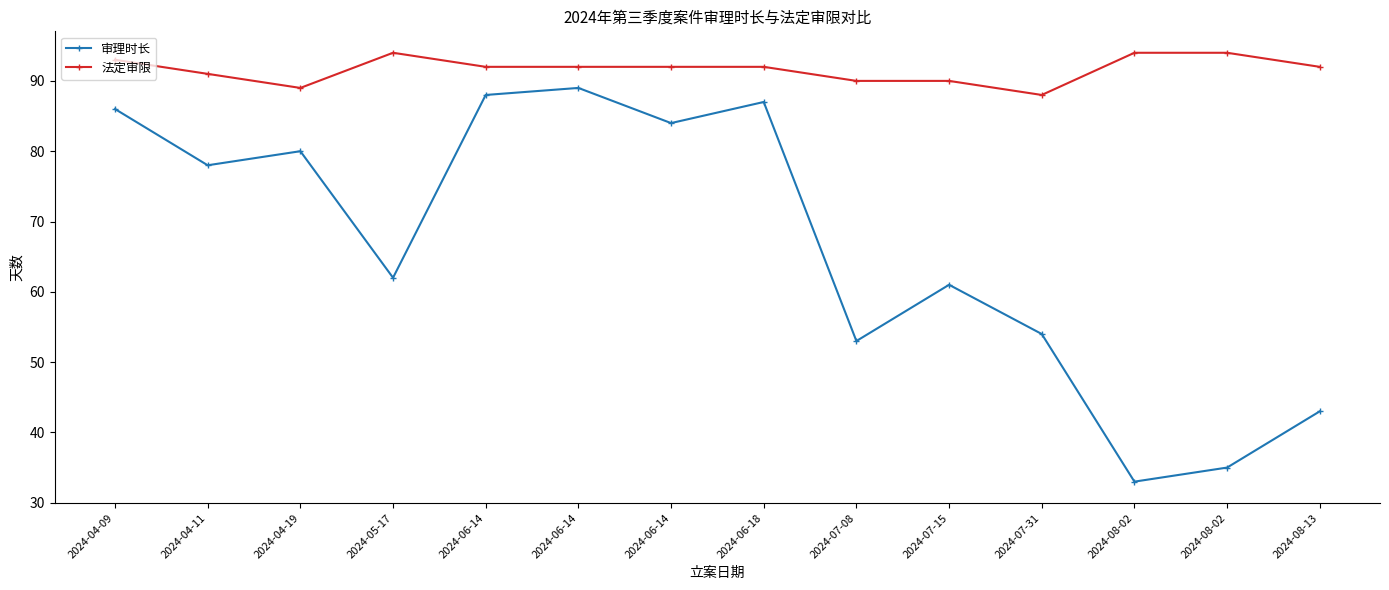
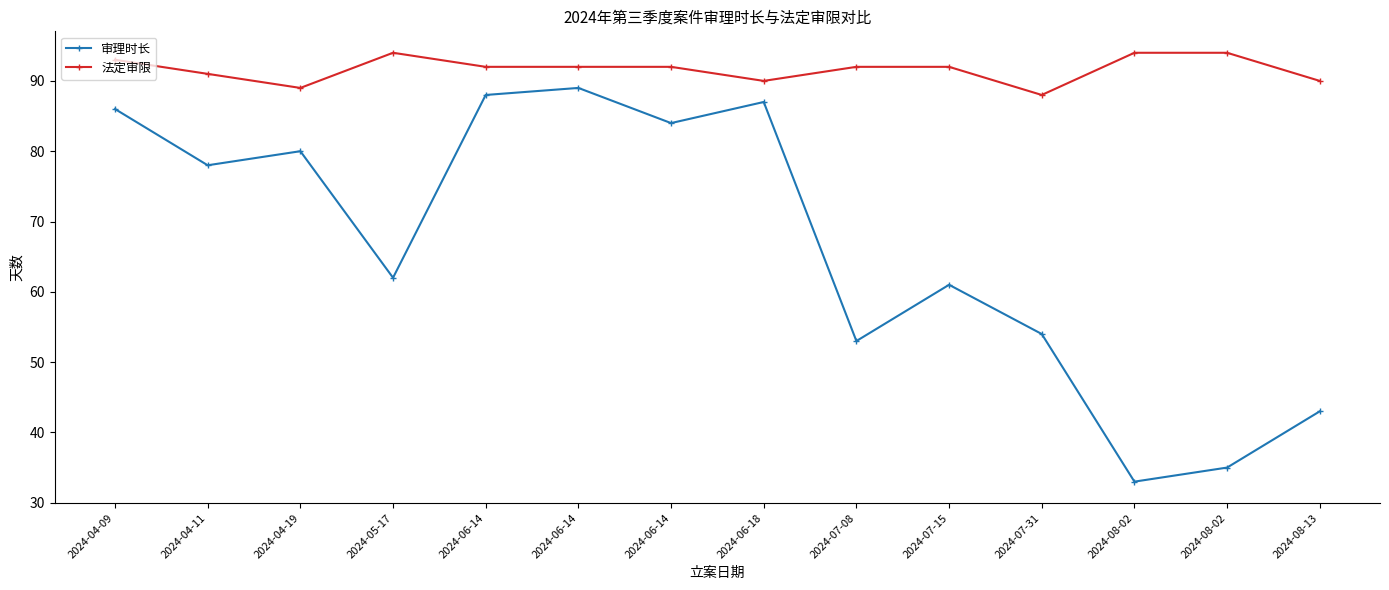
  {
    "审理时长": {
      "2024-04-09": 86,
      "2024-04-11": 78,
      "2024-04-19": 80,
      "2024-05-17": 62,
      "2024-06-18": 87,
      "2024-07-08": 53,
      "2024-07-15": 61,
      "2024-07-31": 54,
      "2024-08-13": 43
    },
    "法定审限": {
      "2024-04-11": 91,
      "2024-04-19": 89,
      "2024-05-17": 94,
-     "2024-06-18": 92,
-     "2024-07-08": 90,
-     "2024-07-15": 90,
+     "2024-06-18": 90,
+     "2024-07-08": 92,
+     "2024-07-15": 92,
      "2024-07-31": 88,
-     "2024-08-13": 92
+     "2024-08-13": 90
    }
  }
